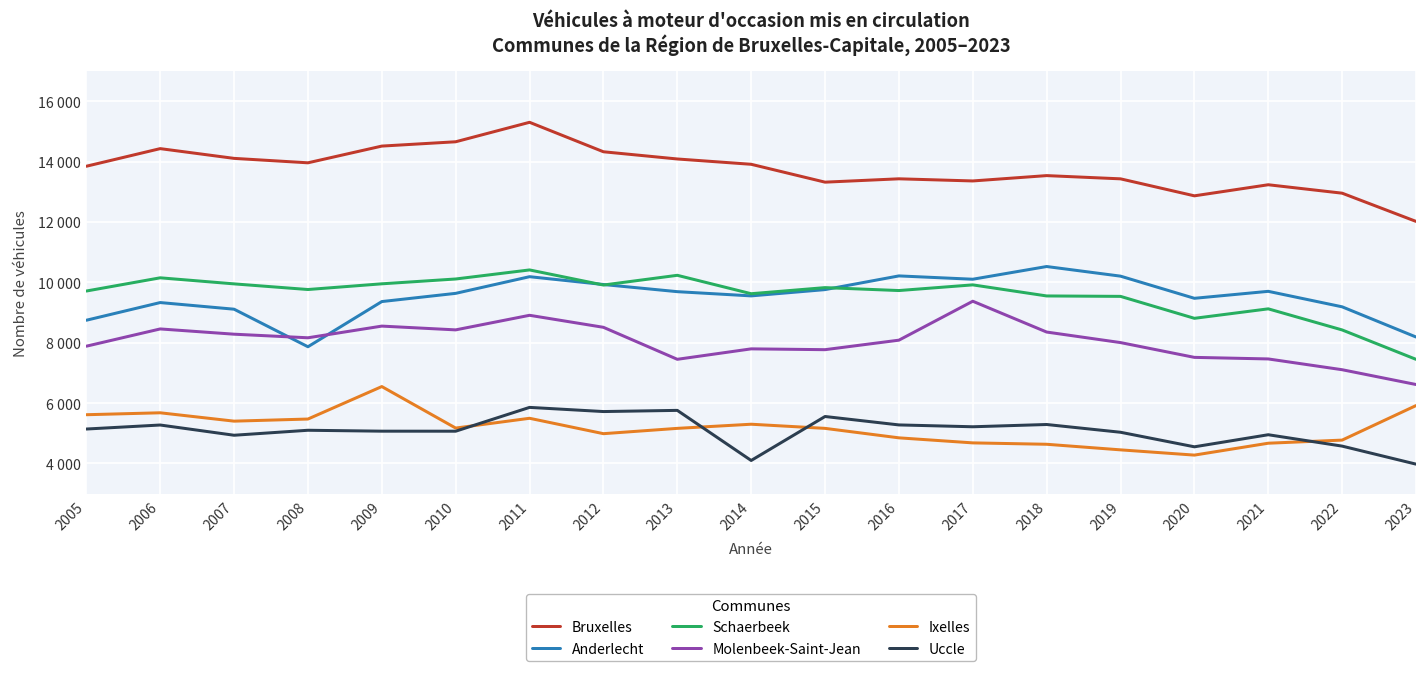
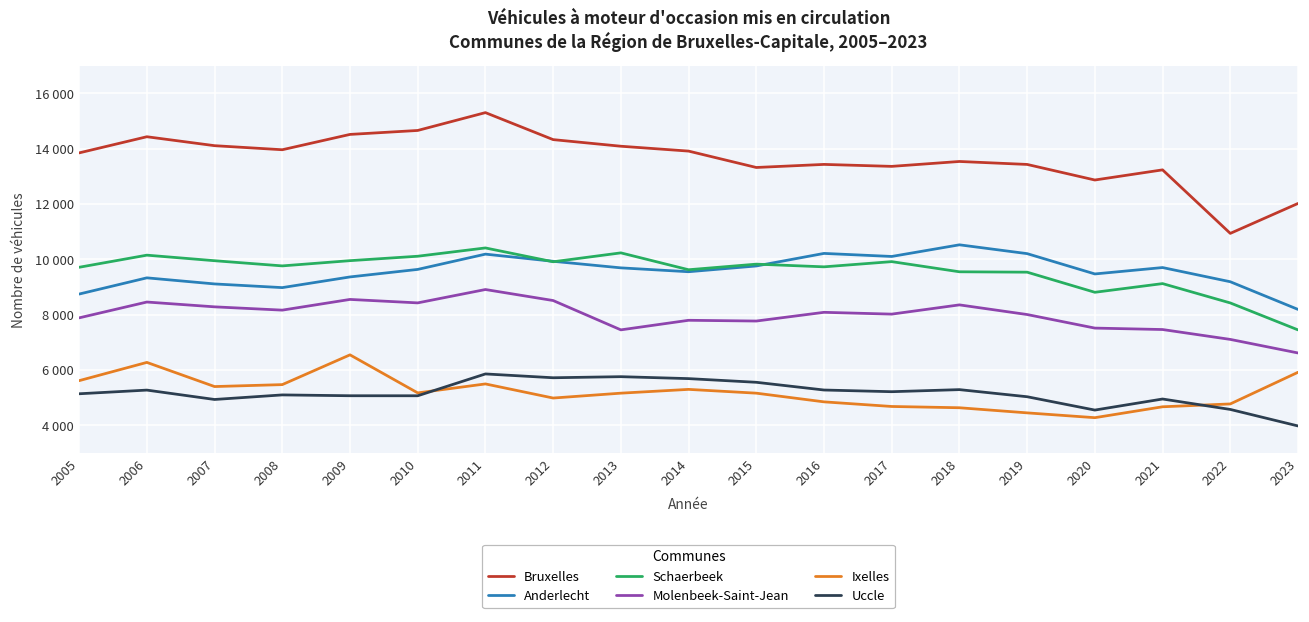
  {
    "Bruxelles": {
      "2005": 13800,
      "2006": 14400,
      "2007": 14100,
      "2008": 14000,
      "2009": 14500,
      "2010": 14700,
      "2011": 15300,
      "2012": 14300,
      "2013": 14100,
      "2014": 13900,
      "2015": 13300,
      "2016": 13400,
      "2017": 13400,
      "2018": 13500,
      "2019": 13400,
      "2020": 12900,
      "2021": 13200,
-     "2022": 13000,
+     "2022": 10900,
      "2023": 12000
    },
    "Anderlecht": {
      "2005": 8700,
      "2006": 9300,
      "2007": 9100,
-     "2008": 7900,
+     "2008": 9000,
      "2009": 9400,
      "2010": 9600,
      "2011": 10200,
      "2013": 9700,
      "2016": 10200,
      "2017": 10100,
      "2018": 10500,
      "2019": 10200,
      "2020": 9500,
      "2021": 9700,
      "2022": 9200,
      "2023": 8200
    },
    "Schaerbeek": {
      "2005": 9700,
      "2006": 10200,
      "2007": 10000,
      "2008": 9800,
      "2009": 10000,
      "2010": 10100,
      "2011": 10400,
      "2013": 10200,
      "2016": 9700,
      "2017": 9900,
      "2018": 9600,
      "2019": 9500,
      "2020": 8800,
      "2021": 9100,
      "2022": 8400,
      "2023": 7500
    },
    "Molenbeek-Saint-Jean": {
      "2005": 7900,
      "2006": 8500,
      "2007": 8300,
      "2008": 8200,
      "2009": 8600,
      "2010": 8400,
      "2011": 8900,
      "2012": 8500,
      "2013": 7500,
      "2014": 7800,
      "2015": 7800,
      "2016": 8100,
-     "2017": 9400,
+     "2017": 8000,
      "2018": 8400,
      "2019": 8000,
      "2020": 7500,
      "2021": 7500,
      "2022": 7100,
      "2023": 6600
    },
    "Ixelles": {
      "2005": 5600,
-     "2006": 5700,
+     "2006": 6300,
      "2007": 5400,
      "2008": 5500,
      "2009": 6500,
      "2010": 5200,
      "2011": 5500,
      "2012": 5000,
      "2013": 5200,
      "2014": 5300,
      "2015": 5200,
      "2016": 4800,
      "2017": 4700,
      "2018": 4600,
      "2019": 4500,
      "2020": 4300,
      "2021": 4700,
      "2022": 4800,
      "2023": 5900
    },
    "Uccle": {
      "2005": 5100,
      "2006": 5300,
      "2007": 4900,
      "2008": 5100,
      "2009": 5100,
      "2010": 5100,
      "2011": 5900,
      "2012": 5700,
      "2013": 5800,
-     "2014": 4100,
+     "2014": 5700,
      "2015": 5600,
      "2016": 5300,
      "2017": 5200,
      "2018": 5300,
      "2019": 5000,
      "2020": 4600,
      "2021": 5000,
      "2022": 4600,
      "2023": 4000
    }
  }
